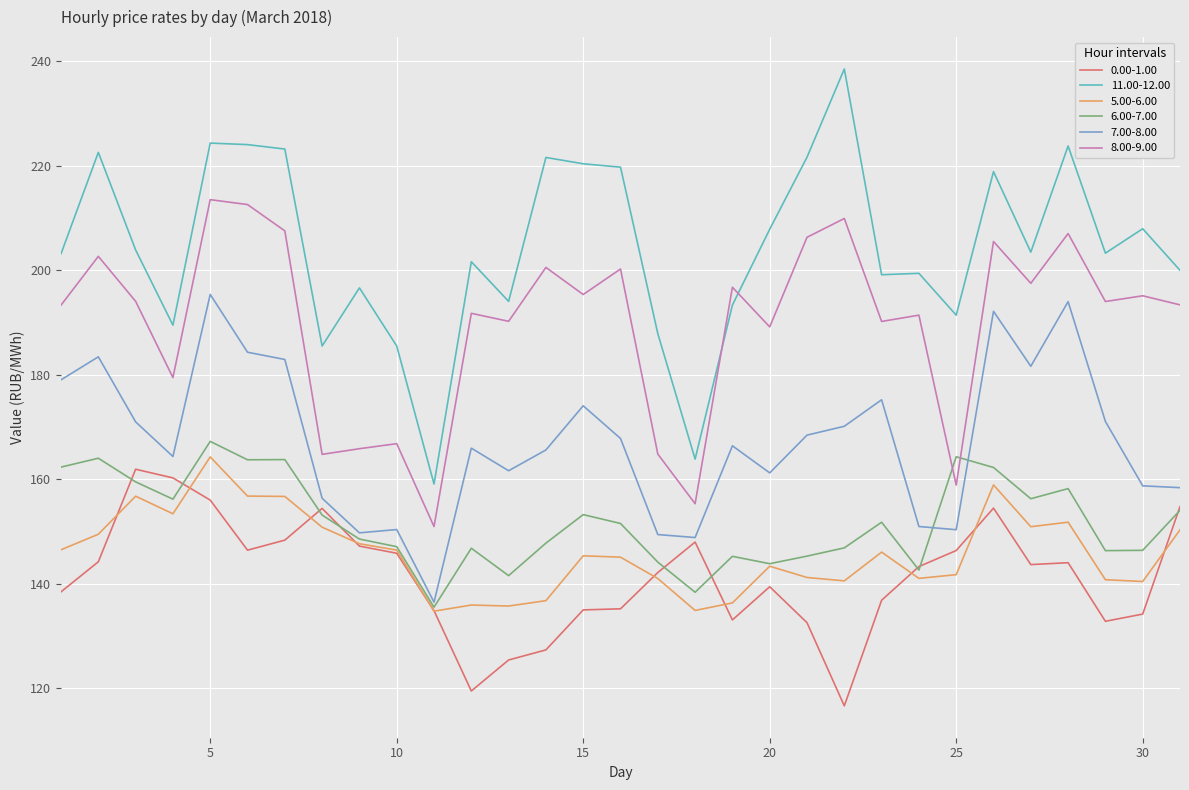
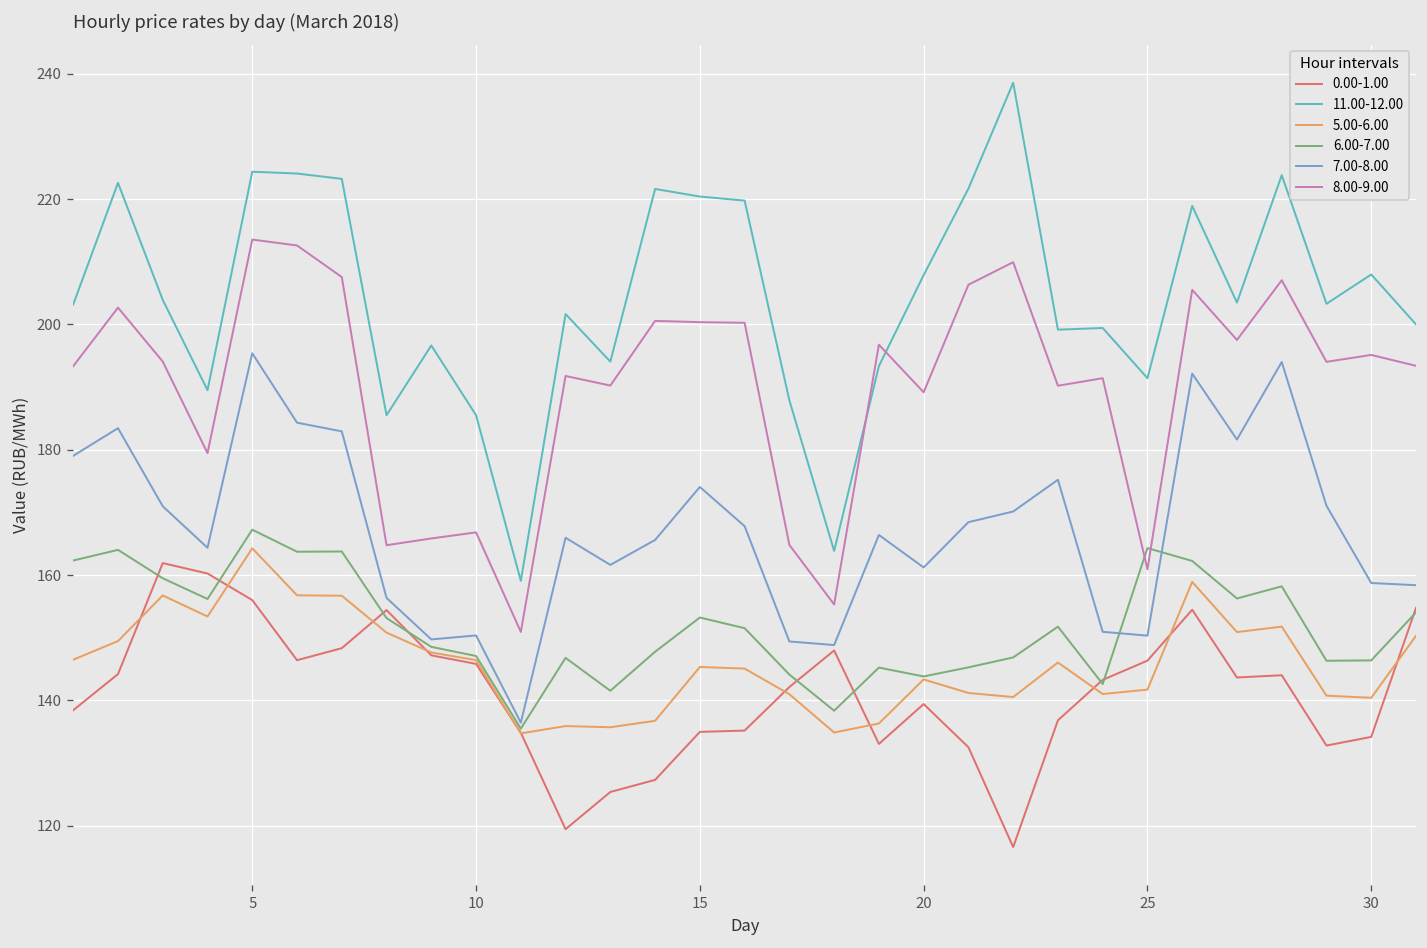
  {
    "6.00-7.00": {
      "5": 167,
      "10": 147,
      "15": 153,
      "25": 164,
      "30": 146
    },
    "8.00-9.00": {
      "5": 214,
      "10": 167,
-     "15": 195,
+     "15": 200,
      "20": 189,
-     "25": 159,
+     "25": 161,
      "30": 195
    }
  }
